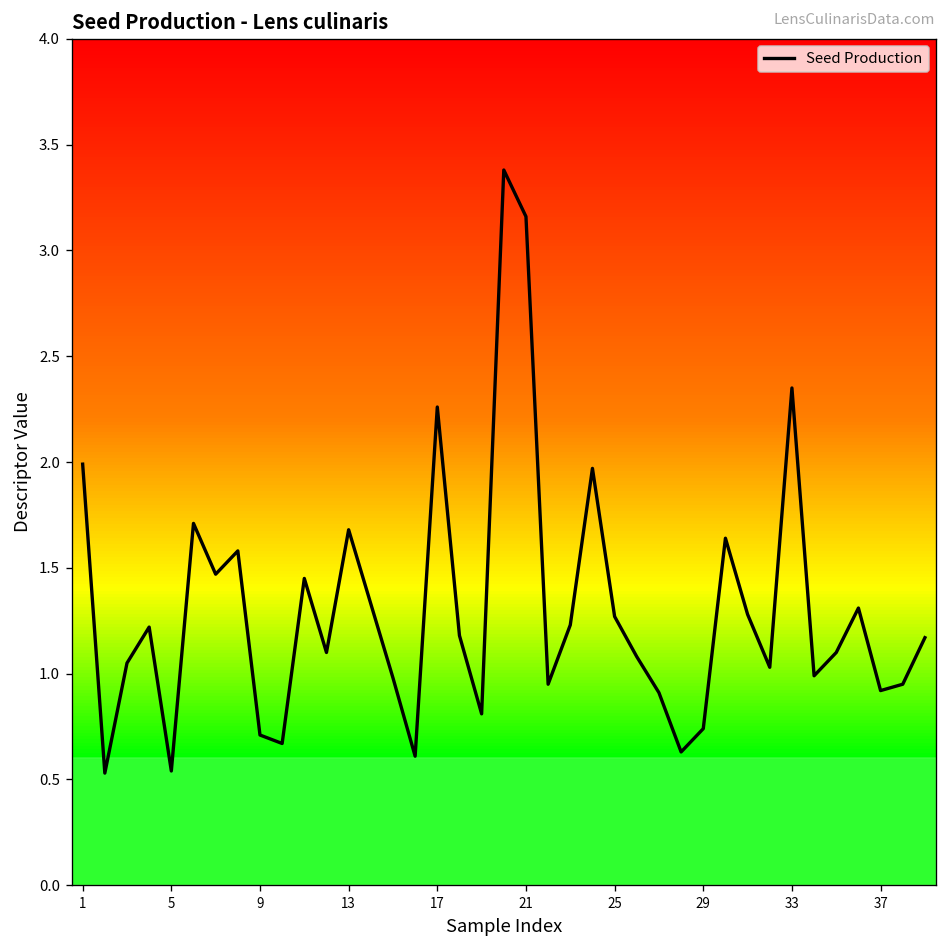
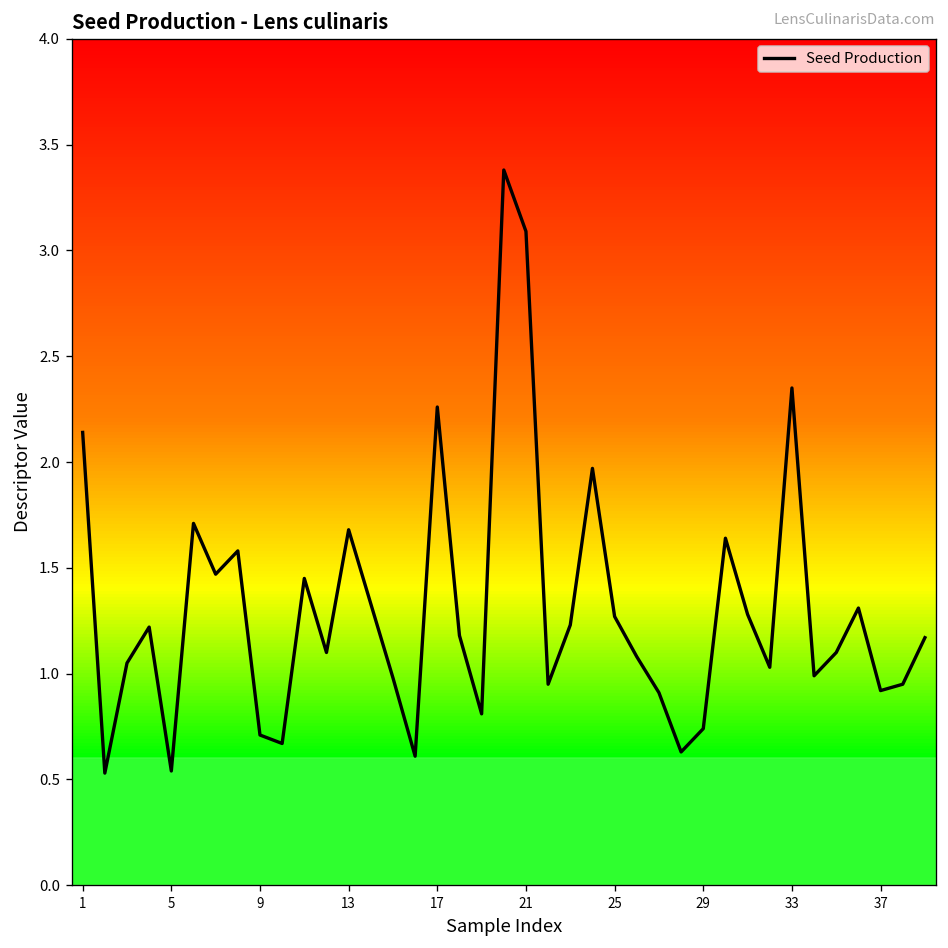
  {
-   "1": 1.99,
+   "1": 2.14,
    "9": 0.71,
    "13": 1.68,
    "17": 2.26,
-   "21": 3.16,
+   "21": 3.09,
    "25": 1.27,
    "29": 0.74,
    "33": 2.35,
    "37": 0.92
  }
